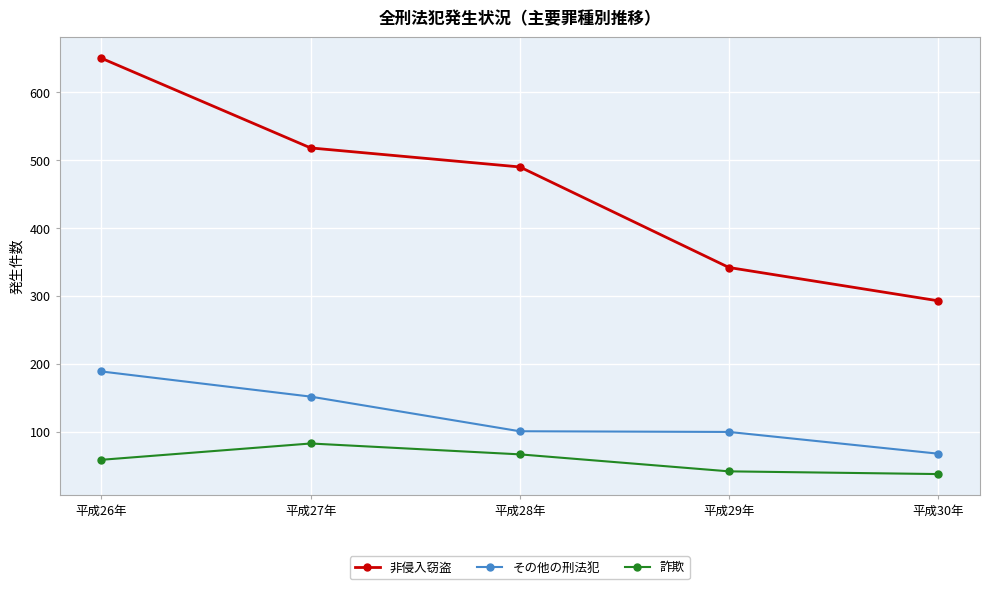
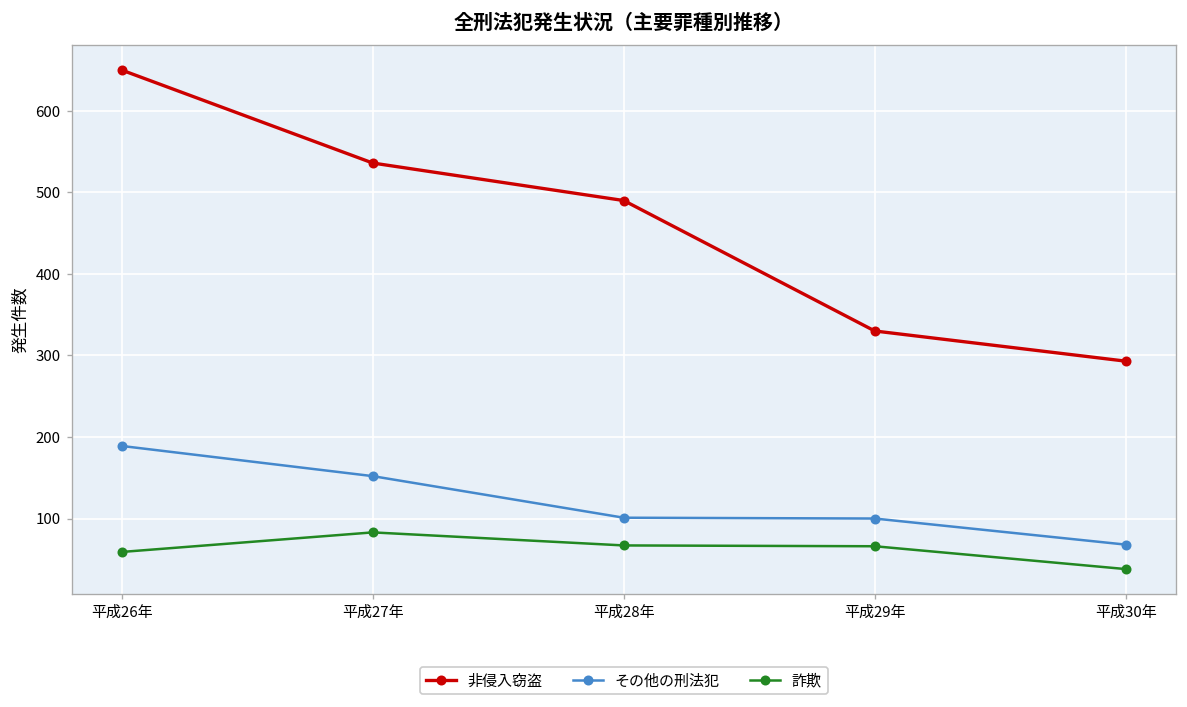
  {
    "非侵入窃盗": {
      "平成26年": 650,
-     "平成27年": 520,
+     "平成27年": 540,
      "平成28年": 490,
-     "平成29年": 340,
+     "平成29年": 330,
      "平成30年": 290
    },
    "その他の刑法犯": {
      "平成26年": 190,
      "平成27年": 150,
      "平成28年": 100,
      "平成29年": 100,
      "平成30年": 70
    },
    "詐欺": {
      "平成26年": 60,
      "平成27年": 80,
      "平成28年": 70,
-     "平成29年": 40,
+     "平成29年": 70,
      "平成30年": 40
    }
  }
